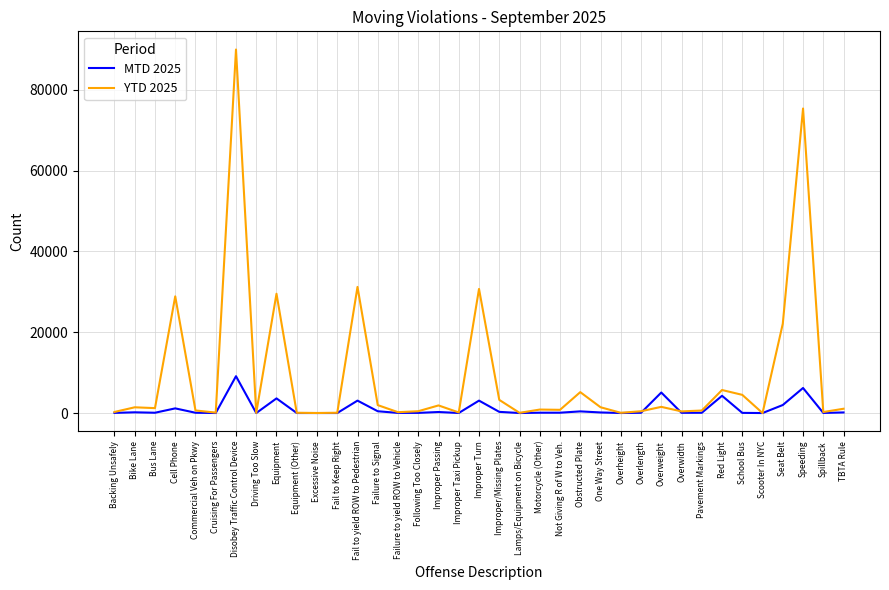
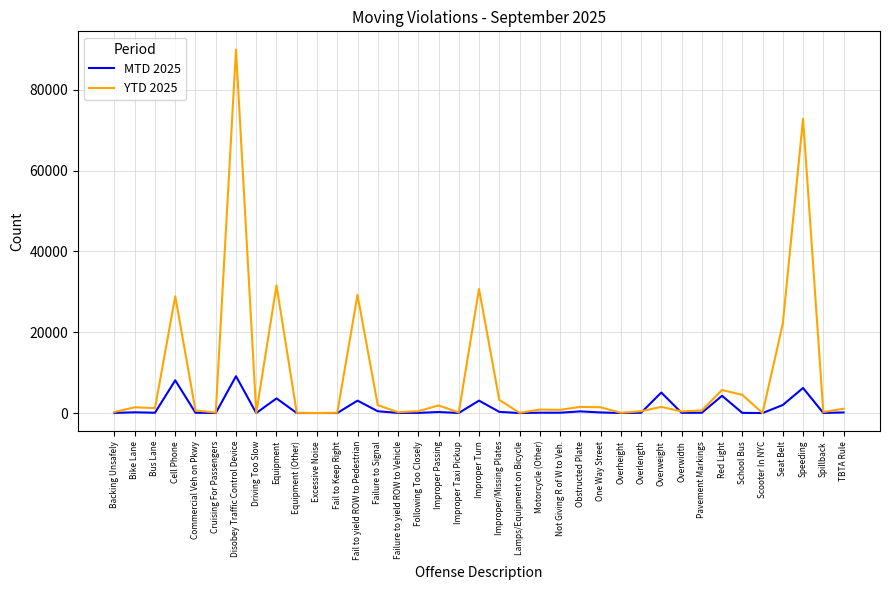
  {
    "MTD 2025": {
      "Bike Lane": 0,
      "Bus Lane": 0,
-     "Cell Phone": 1000,
+     "Cell Phone": 8000,
      "Disobey Traffic Control Device": 9000,
      "Equipment": 4000,
      "Fail to yield ROW to Pedestrian": 3000,
      "Failure to Signal": 0,
      "Improper Passing": 0,
      "Improper Turn": 3000,
      "Improper/Missing Plates": 0,
      "Motorcycle (Other)": 0,
      "Not Giving R of W to Veh.": 0,
      "Obstructed Plate": 0,
      "One Way Street": 0,
      "Overweight": 5000,
      "Red Light": 4000,
      "School Bus": 0,
      "Seat Belt": 2000,
      "Speeding": 6000,
      "TBTA Rule": 0
    },
    "YTD 2025": {
      "Bike Lane": 1000,
      "Bus Lane": 1000,
      "Cell Phone": 29000,
      "Disobey Traffic Control Device": 90000,
-     "Equipment": 30000,
-     "Fail to yield ROW to Pedestrian": 31000,
+     "Equipment": 32000,
+     "Fail to yield ROW to Pedestrian": 29000,
      "Failure to Signal": 2000,
      "Improper Passing": 2000,
      "Improper Turn": 31000,
      "Improper/Missing Plates": 3000,
      "Motorcycle (Other)": 1000,
      "Not Giving R of W to Veh.": 1000,
-     "Obstructed Plate": 5000,
+     "Obstructed Plate": 2000,
      "One Way Street": 1000,
      "Overweight": 2000,
      "Red Light": 6000,
      "School Bus": 5000,
      "Seat Belt": 22000,
-     "Speeding": 75000,
+     "Speeding": 73000,
      "TBTA Rule": 1000
    }
  }
